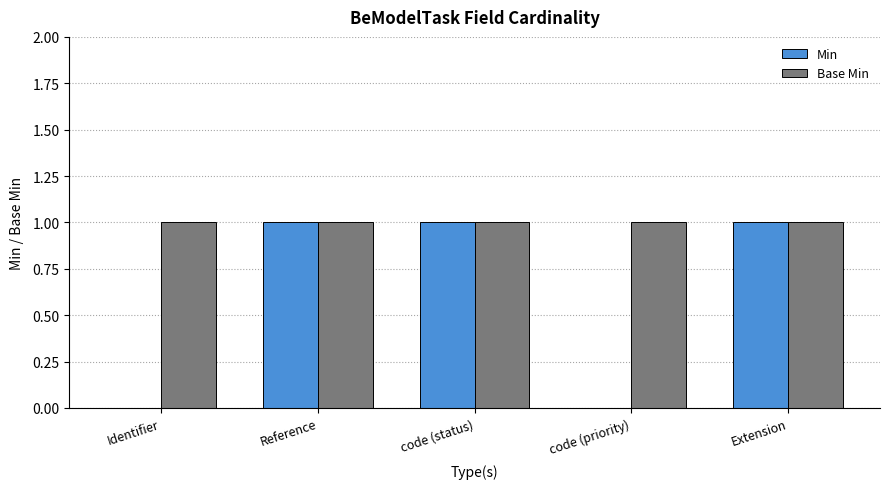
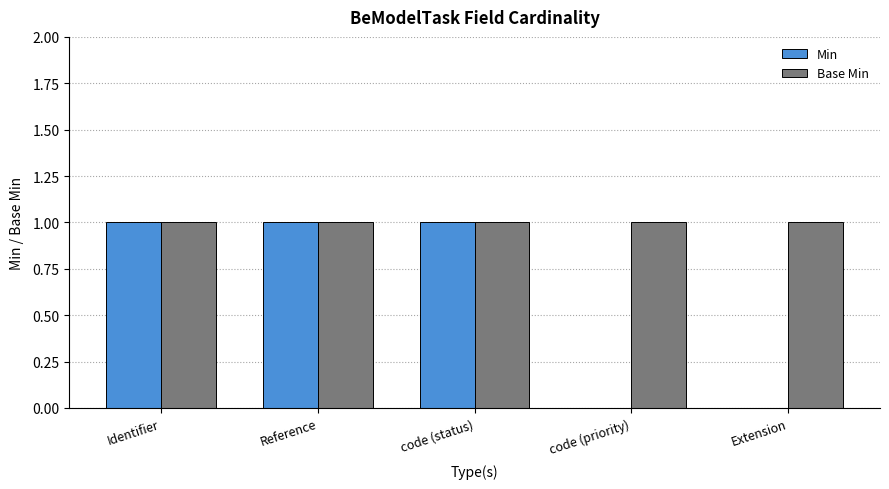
  {
    "Min": {
-     "Identifier": 0,
+     "Identifier": 1,
      "Reference": 1,
      "code (status)": 1,
      "code (priority)": 0,
-     "Extension": 1
+     "Extension": 0
    },
    "Base Min": {
      "Identifier": 1,
      "Reference": 1,
      "code (status)": 1,
      "code (priority)": 1,
      "Extension": 1
    }
  }
